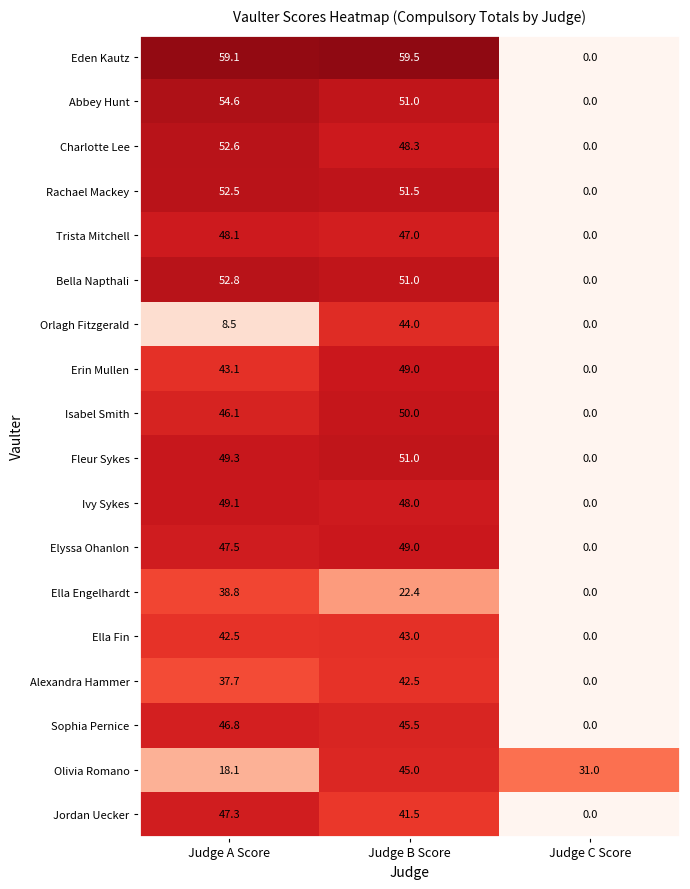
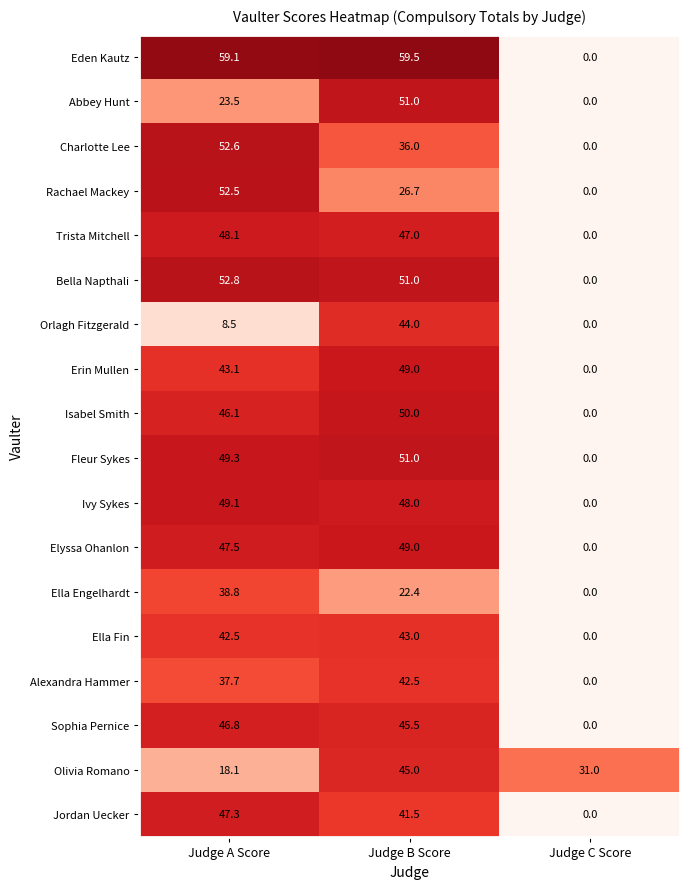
  {
    "Eden Kautz": {
      "Judge A Score": 59.1,
      "Judge B Score": 59.5,
      "Judge C Score": 0.0
    },
    "Abbey Hunt": {
-     "Judge A Score": 54.6,
+     "Judge A Score": 23.5,
      "Judge B Score": 51.0,
      "Judge C Score": 0.0
    },
    "Charlotte Lee": {
      "Judge A Score": 52.6,
-     "Judge B Score": 48.3,
+     "Judge B Score": 36.0,
      "Judge C Score": 0.0
    },
    "Rachael Mackey": {
      "Judge A Score": 52.5,
-     "Judge B Score": 51.5,
+     "Judge B Score": 26.7,
      "Judge C Score": 0.0
    },
    "Trista Mitchell": {
      "Judge A Score": 48.1,
      "Judge B Score": 47.0,
      "Judge C Score": 0.0
    },
    "Bella Napthali": {
      "Judge A Score": 52.8,
      "Judge B Score": 51.0,
      "Judge C Score": 0.0
    },
    "Orlagh Fitzgerald": {
      "Judge A Score": 8.5,
      "Judge B Score": 44.0,
      "Judge C Score": 0.0
    },
    "Erin Mullen": {
      "Judge A Score": 43.1,
      "Judge B Score": 49.0,
      "Judge C Score": 0.0
    },
    "Isabel Smith": {
      "Judge A Score": 46.1,
      "Judge B Score": 50.0,
      "Judge C Score": 0.0
    },
    "Fleur Sykes": {
      "Judge A Score": 49.3,
      "Judge B Score": 51.0,
      "Judge C Score": 0.0
    },
    "Ivy Sykes": {
      "Judge A Score": 49.1,
      "Judge B Score": 48.0,
      "Judge C Score": 0.0
    },
    "Elyssa Ohanlon": {
      "Judge A Score": 47.5,
      "Judge B Score": 49.0,
      "Judge C Score": 0.0
    },
    "Ella Engelhardt": {
      "Judge A Score": 38.8,
      "Judge B Score": 22.4,
      "Judge C Score": 0.0
    },
    "Ella Fin": {
      "Judge A Score": 42.5,
      "Judge B Score": 43.0,
      "Judge C Score": 0.0
    },
    "Alexandra Hammer": {
      "Judge A Score": 37.7,
      "Judge B Score": 42.5,
      "Judge C Score": 0.0
    },
    "Sophia Pernice": {
      "Judge A Score": 46.8,
      "Judge B Score": 45.5,
      "Judge C Score": 0.0
    },
    "Olivia Romano": {
      "Judge A Score": 18.1,
      "Judge B Score": 45.0,
      "Judge C Score": 31.0
    },
    "Jordan Uecker": {
      "Judge A Score": 47.3,
      "Judge B Score": 41.5,
      "Judge C Score": 0.0
    }
  }
